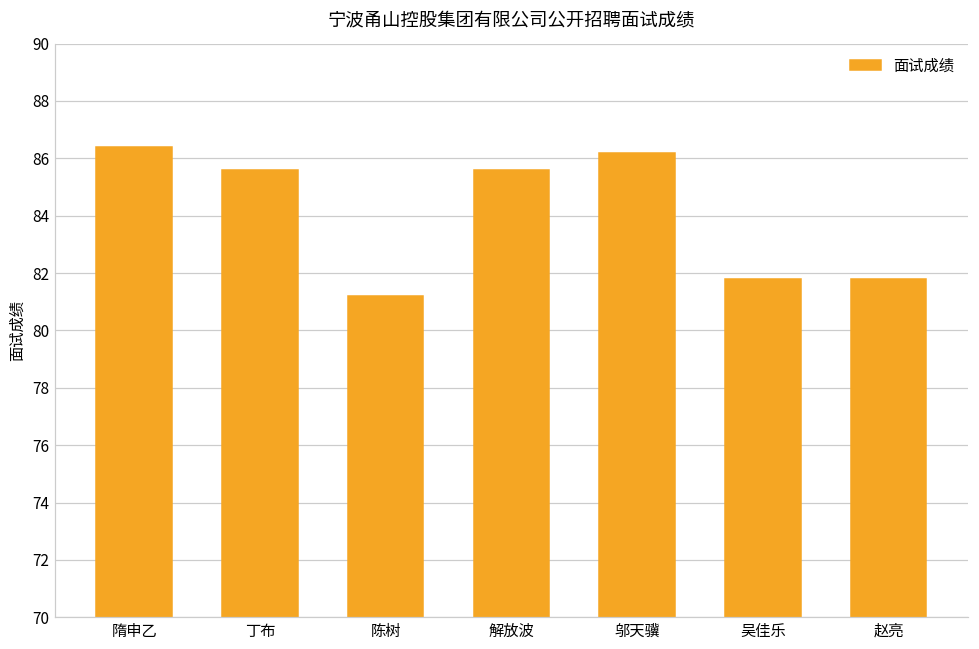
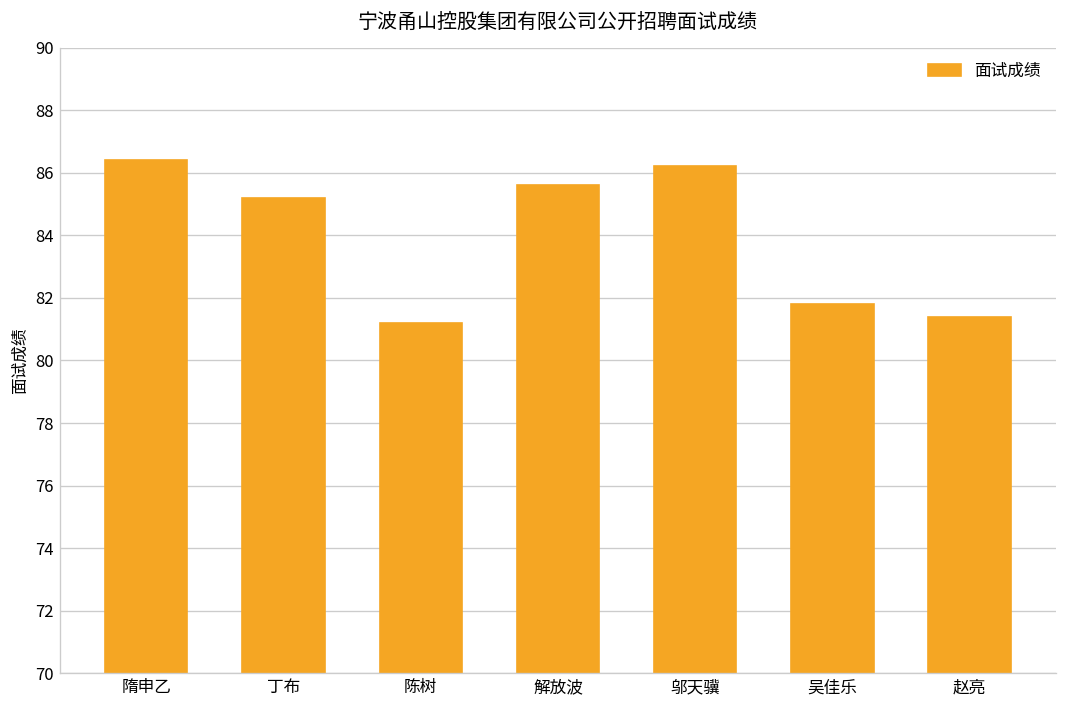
  {
    "隋申乙": 86.4,
-   "丁布": 85.6,
+   "丁布": 85.2,
    "陈树": 81.2,
    "解放波": 85.6,
    "邬天骥": 86.2,
    "吴佳乐": 81.8,
-   "赵亮": 81.8
+   "赵亮": 81.4
  }
